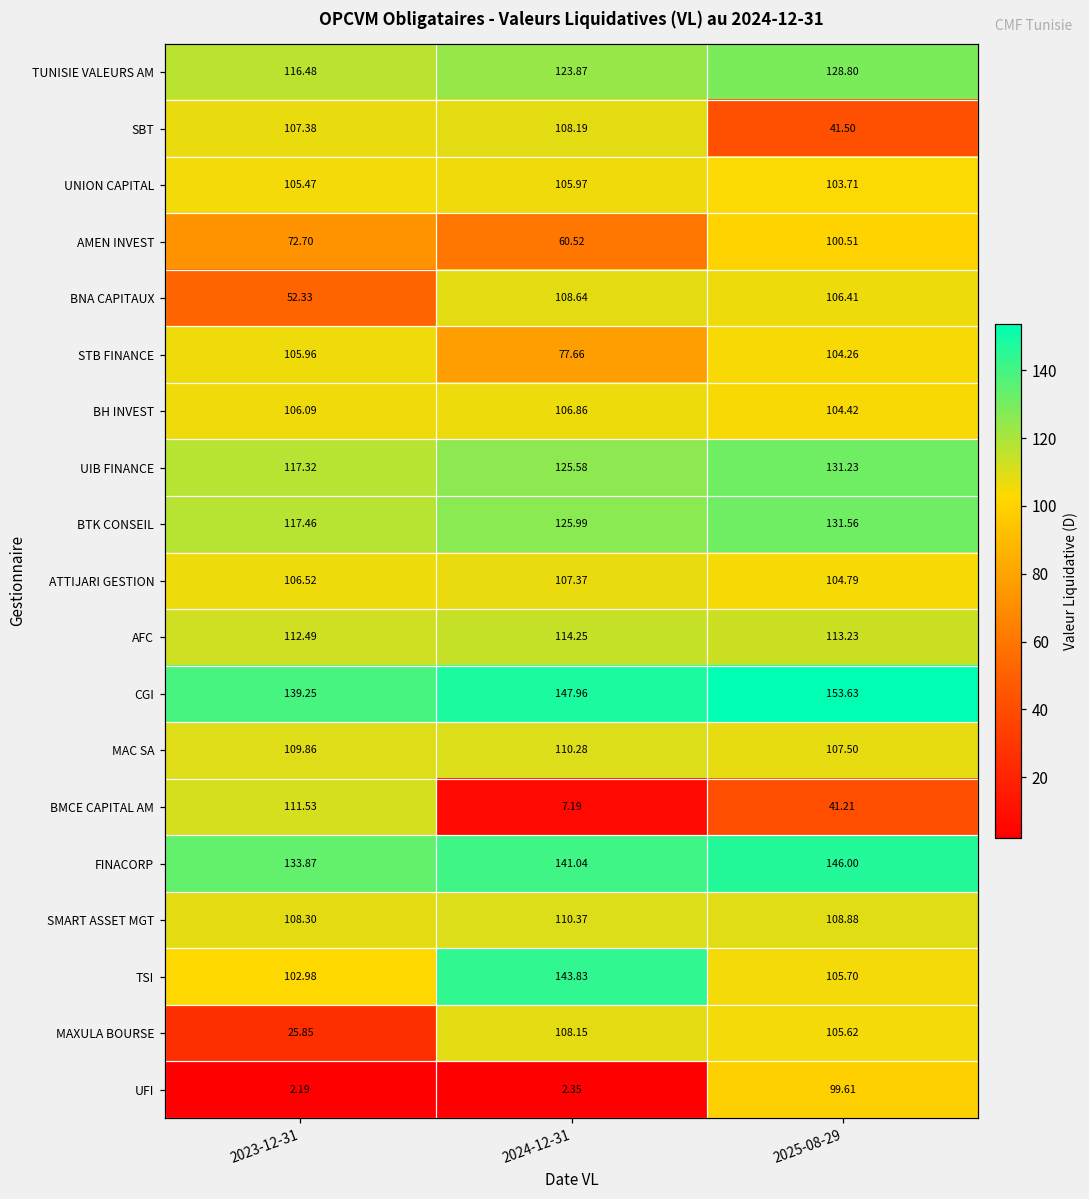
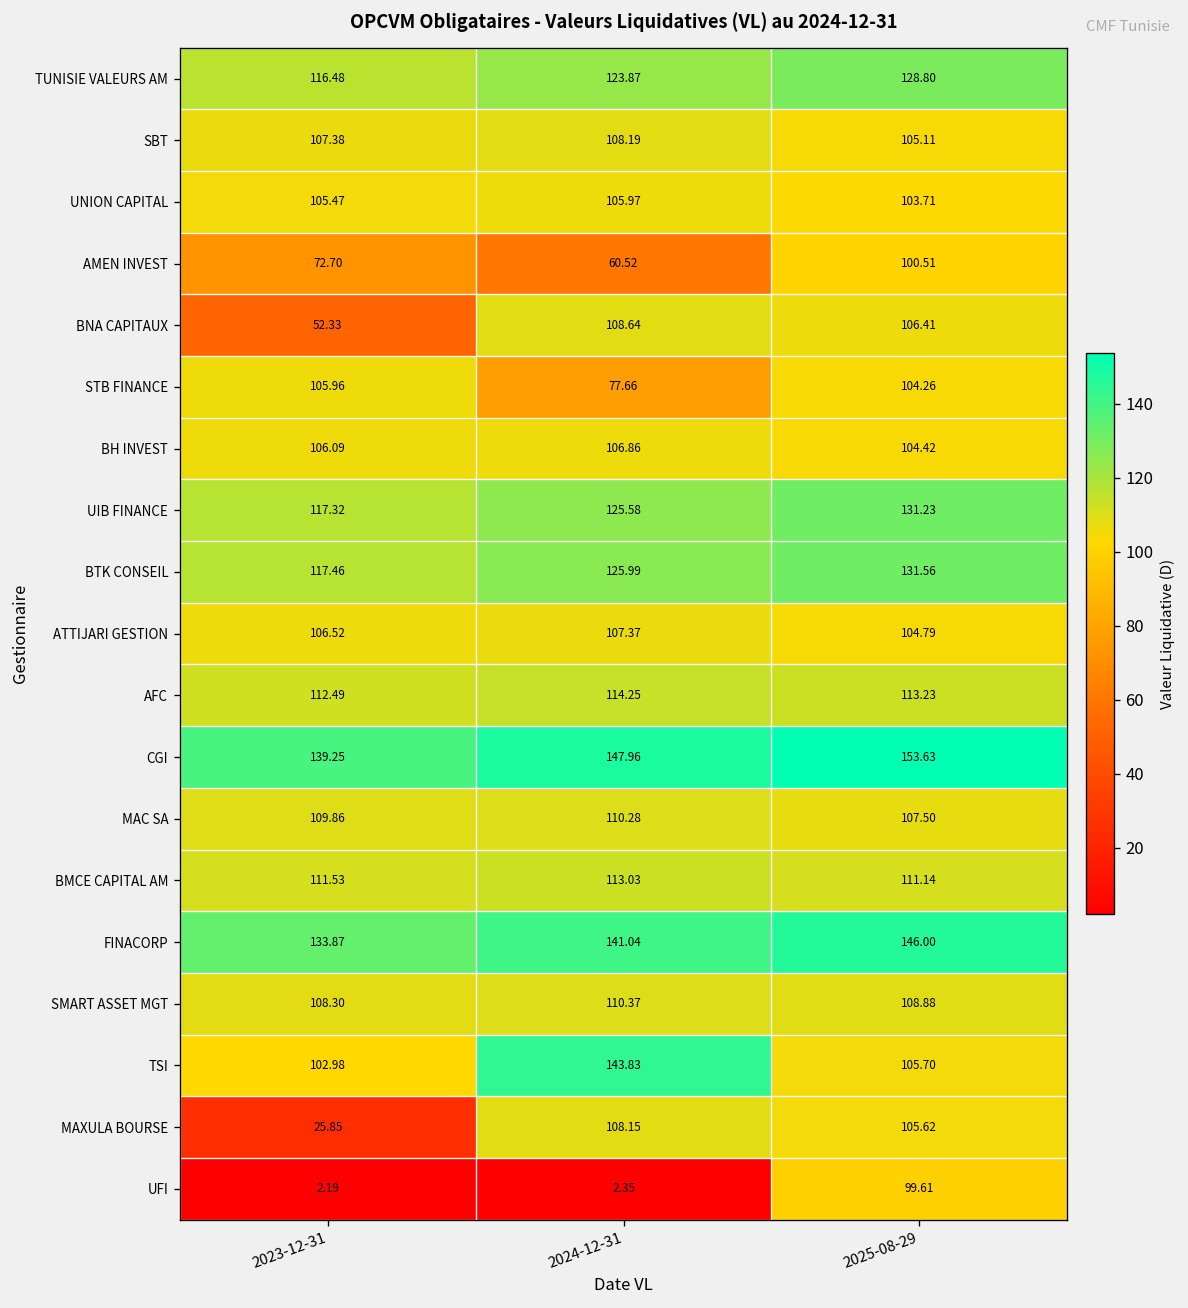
  {
    "TUNISIE VALEURS AM": {
      "2023-12-31": 116.48,
      "2024-12-31": 123.87,
      "2025-08-29": 128.80
    },
    "SBT": {
      "2023-12-31": 107.38,
      "2024-12-31": 108.19,
-     "2025-08-29": 41.50
+     "2025-08-29": 105.11
    },
    "UNION CAPITAL": {
      "2023-12-31": 105.47,
      "2024-12-31": 105.97,
      "2025-08-29": 103.71
    },
    "AMEN INVEST": {
      "2023-12-31": 72.70,
      "2024-12-31": 60.52,
      "2025-08-29": 100.51
    },
    "BNA CAPITAUX": {
      "2023-12-31": 52.33,
      "2024-12-31": 108.64,
      "2025-08-29": 106.41
    },
    "STB FINANCE": {
      "2023-12-31": 105.96,
      "2024-12-31": 77.66,
      "2025-08-29": 104.26
    },
    "BH INVEST": {
      "2023-12-31": 106.09,
      "2024-12-31": 106.86,
      "2025-08-29": 104.42
    },
    "UIB FINANCE": {
      "2023-12-31": 117.32,
      "2024-12-31": 125.58,
      "2025-08-29": 131.23
    },
    "BTK CONSEIL": {
      "2023-12-31": 117.46,
      "2024-12-31": 125.99,
      "2025-08-29": 131.56
    },
    "ATTIJARI GESTION": {
      "2023-12-31": 106.52,
      "2024-12-31": 107.37,
      "2025-08-29": 104.79
    },
    "AFC": {
      "2023-12-31": 112.49,
      "2024-12-31": 114.25,
      "2025-08-29": 113.23
    },
    "CGI": {
      "2023-12-31": 139.25,
      "2024-12-31": 147.96,
      "2025-08-29": 153.63
    },
    "MAC SA": {
      "2023-12-31": 109.86,
      "2024-12-31": 110.28,
      "2025-08-29": 107.50
    },
    "BMCE CAPITAL AM": {
      "2023-12-31": 111.53,
-     "2024-12-31": 7.19,
-     "2025-08-29": 41.21
+     "2024-12-31": 113.03,
+     "2025-08-29": 111.14
    },
    "FINACORP": {
      "2023-12-31": 133.87,
      "2024-12-31": 141.04,
      "2025-08-29": 146.00
    },
    "SMART ASSET MGT": {
      "2023-12-31": 108.30,
      "2024-12-31": 110.37,
      "2025-08-29": 108.88
    },
    "TSI": {
      "2023-12-31": 102.98,
      "2024-12-31": 143.83,
      "2025-08-29": 105.70
    },
    "MAXULA BOURSE": {
      "2023-12-31": 25.85,
      "2024-12-31": 108.15,
      "2025-08-29": 105.62
    },
    "UFI": {
      "2023-12-31": 2.19,
      "2024-12-31": 2.35,
      "2025-08-29": 99.61
    }
  }
